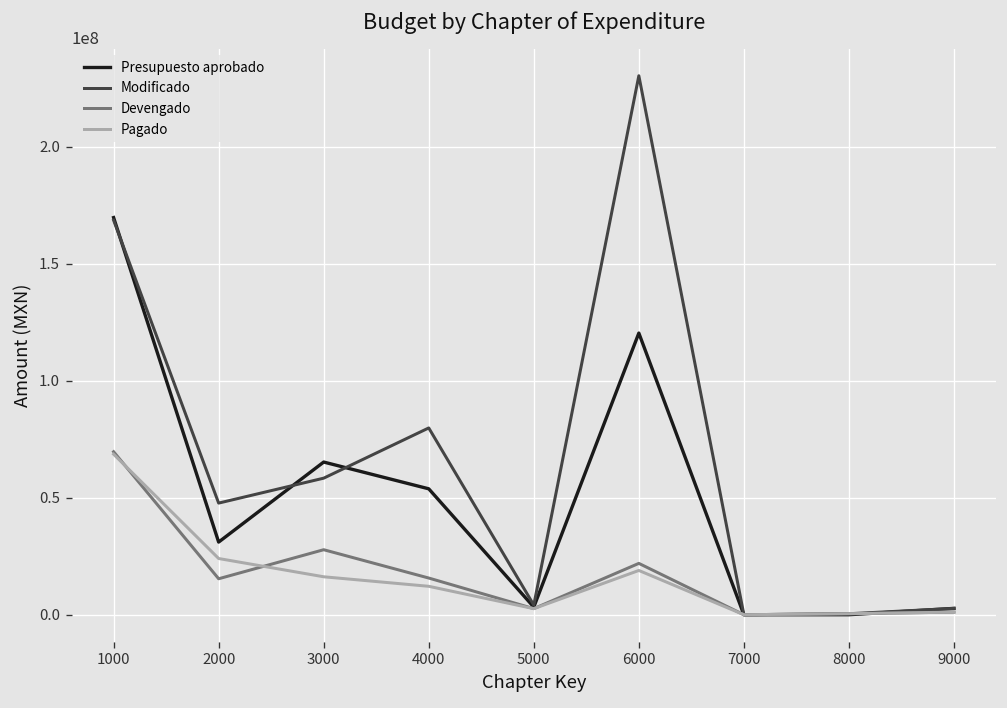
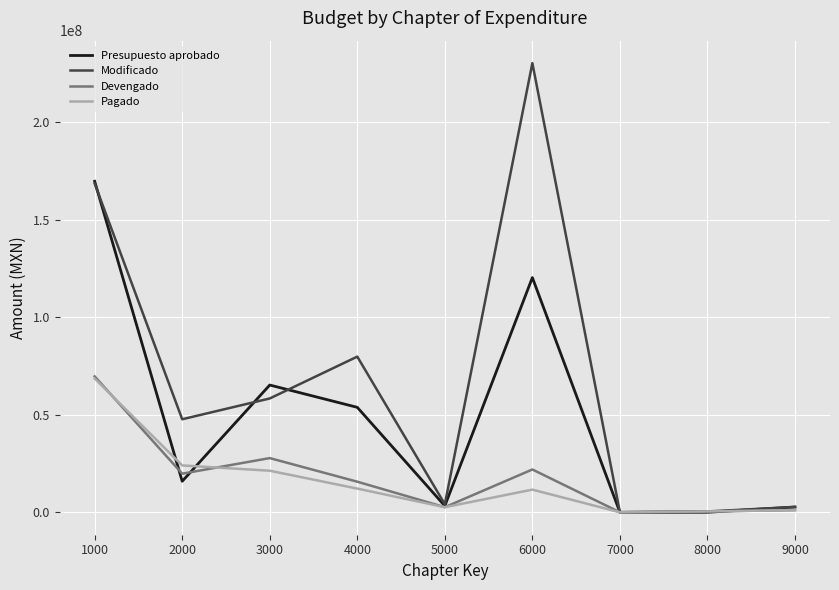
  {
    "Presupuesto aprobado": {
-     "2000": 31000000,
+     "2000": 16000000,
      "3000": 65000000,
      "4000": 54000000,
      "6000": 120000000
    },
    "Modificado": {
      "2000": 48000000,
      "3000": 58000000,
      "4000": 80000000,
      "6000": 230000000
    },
    "Devengado": {
-     "2000": 15000000,
+     "2000": 20000000,
      "3000": 28000000,
      "4000": 16000000,
      "6000": 22000000
    },
    "Pagado": {
      "2000": 24000000,
-     "3000": 16000000,
+     "3000": 21000000,
      "4000": 12000000,
-     "6000": 19000000
+     "6000": 12000000
    }
  }
